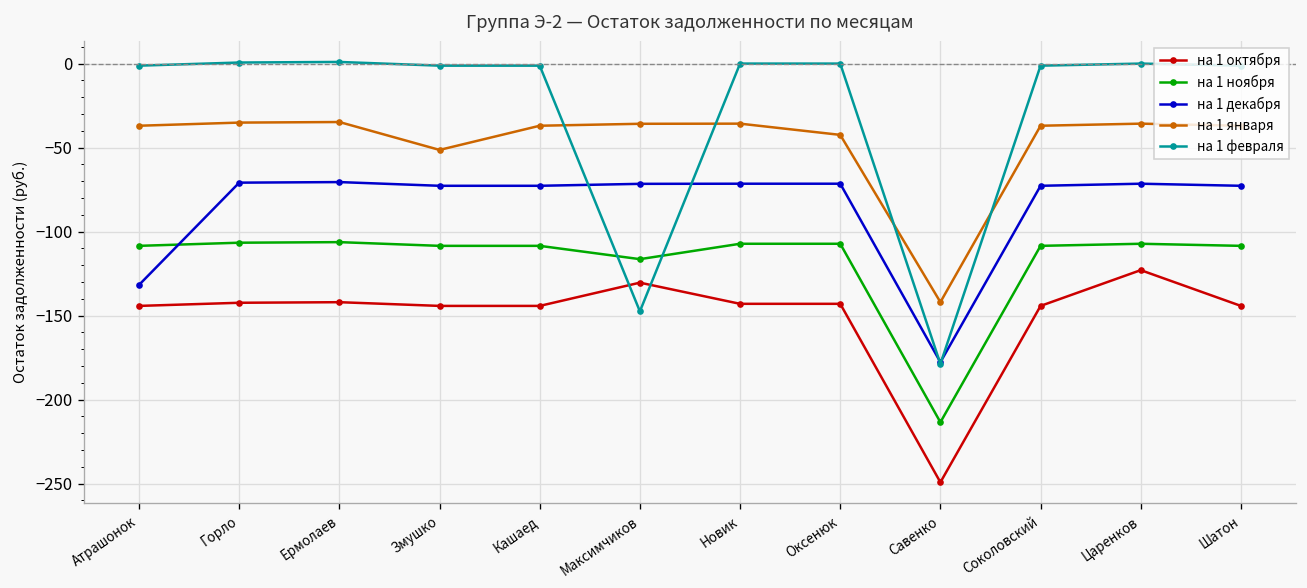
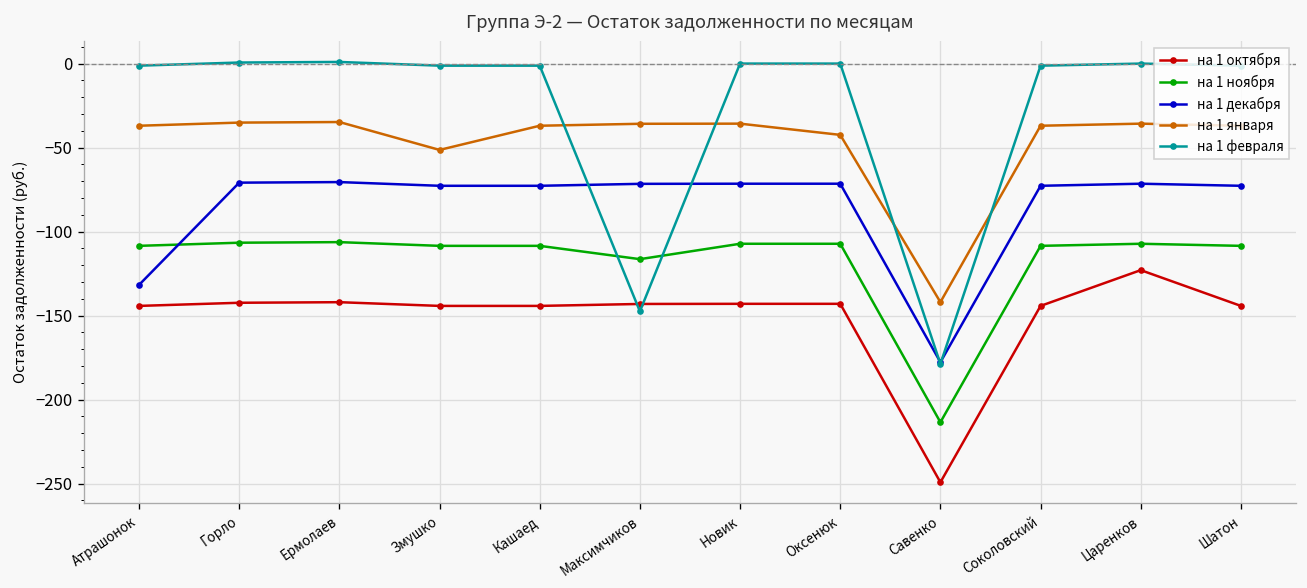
  {
    "на 1 октября": {
      "Атрашонок": -144,
      "Горло": -142,
      "Ермолаев": -142,
      "Змушко": -144,
      "Кашаед": -144,
-     "Максимчиков": -130,
+     "Максимчиков": -143,
      "Новик": -143,
      "Оксенюк": -143,
      "Савенко": -249,
      "Соколовский": -144,
      "Царенков": -123,
      "Шатон": -144
    },
    "на 1 ноября": {
      "Атрашонок": -109,
      "Горло": -107,
      "Ермолаев": -106,
      "Змушко": -109,
      "Кашаед": -109,
      "Максимчиков": -116,
      "Новик": -107,
      "Оксенюк": -107,
      "Савенко": -214,
      "Соколовский": -109,
      "Царенков": -107,
      "Шатон": -109
    },
    "на 1 декабря": {
      "Атрашонок": -132,
      "Горло": -71,
      "Ермолаев": -71,
      "Змушко": -73,
      "Кашаед": -73,
      "Максимчиков": -72,
      "Новик": -72,
      "Оксенюк": -72,
      "Соколовский": -73,
      "Царенков": -72,
      "Шатон": -73
    },
    "на 1 января": {
      "Атрашонок": -37,
      "Горло": -35,
      "Ермолаев": -35,
      "Змушко": -51,
      "Кашаед": -37,
      "Максимчиков": -36,
      "Новик": -36,
      "Оксенюк": -42,
      "Савенко": -142,
      "Соколовский": -37,
      "Царенков": -36
    },
    "на 1 февраля": {
      "Атрашонок": -1,
      "Горло": 1,
      "Ермолаев": 1,
      "Змушко": -1,
      "Кашаед": -1,
      "Максимчиков": -148,
      "Новик": 0,
      "Оксенюк": 0,
      "Соколовский": -1,
      "Царенков": 0
    }
  }
